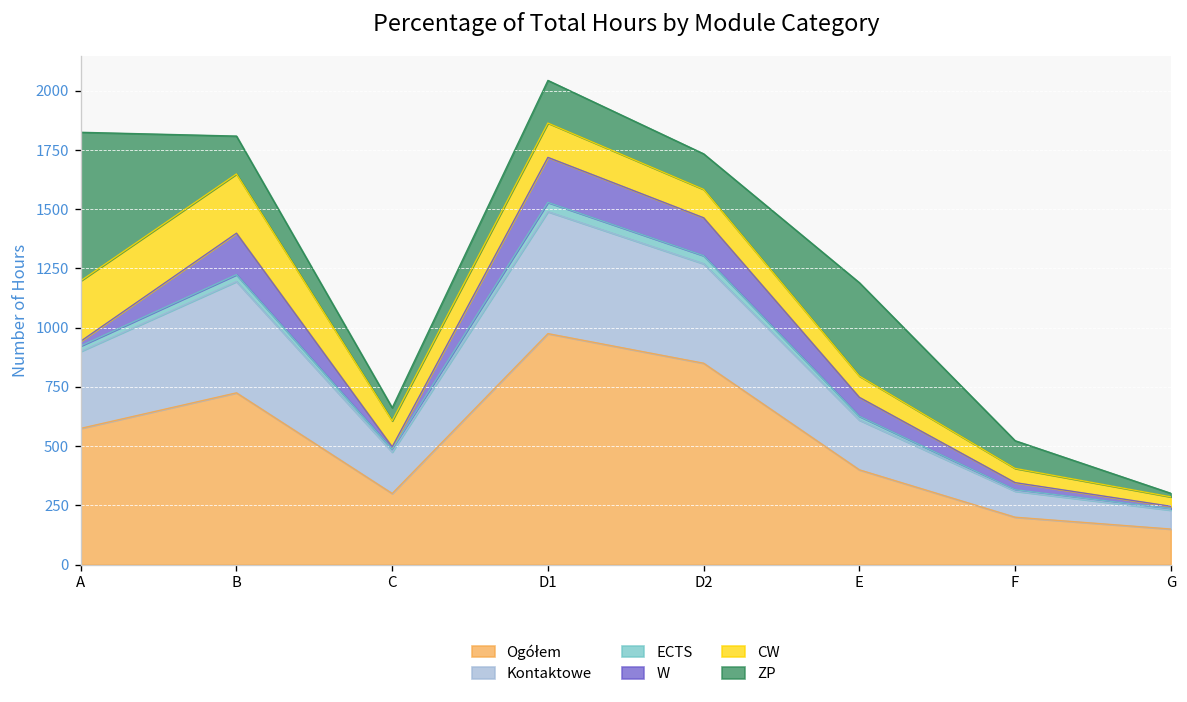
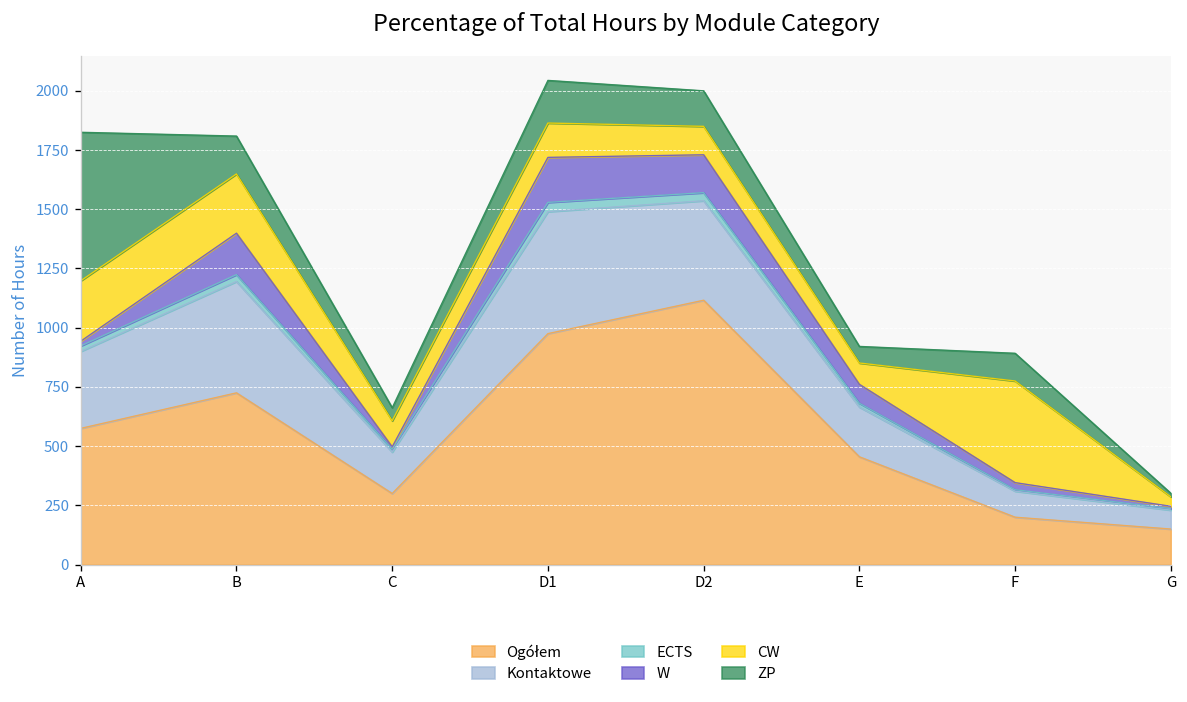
  {
    "Ogółem": {
      "A": 580,
      "B": 730,
      "C": 300,
      "D1": 980,
-     "D2": 850,
-     "E": 400,
+     "D2": 1120,
+     "E": 460,
      "F": 200,
      "G": 150
    },
    "W": {
      "A": 20,
      "B": 180,
      "D1": 190,
      "D2": 160,
      "E": 80,
      "F": 30
    },
    "CW": {
      "A": 260,
      "B": 250,
      "C": 110,
      "D1": 150,
      "D2": 120,
      "E": 90,
-     "F": 60,
+     "F": 430,
      "G": 40
    },
    "ZP": {
      "A": 630,
      "B": 160,
      "C": 60,
      "D1": 180,
      "D2": 150,
-     "E": 390,
+     "E": 70,
      "F": 120,
      "G": 20
    }
  }
